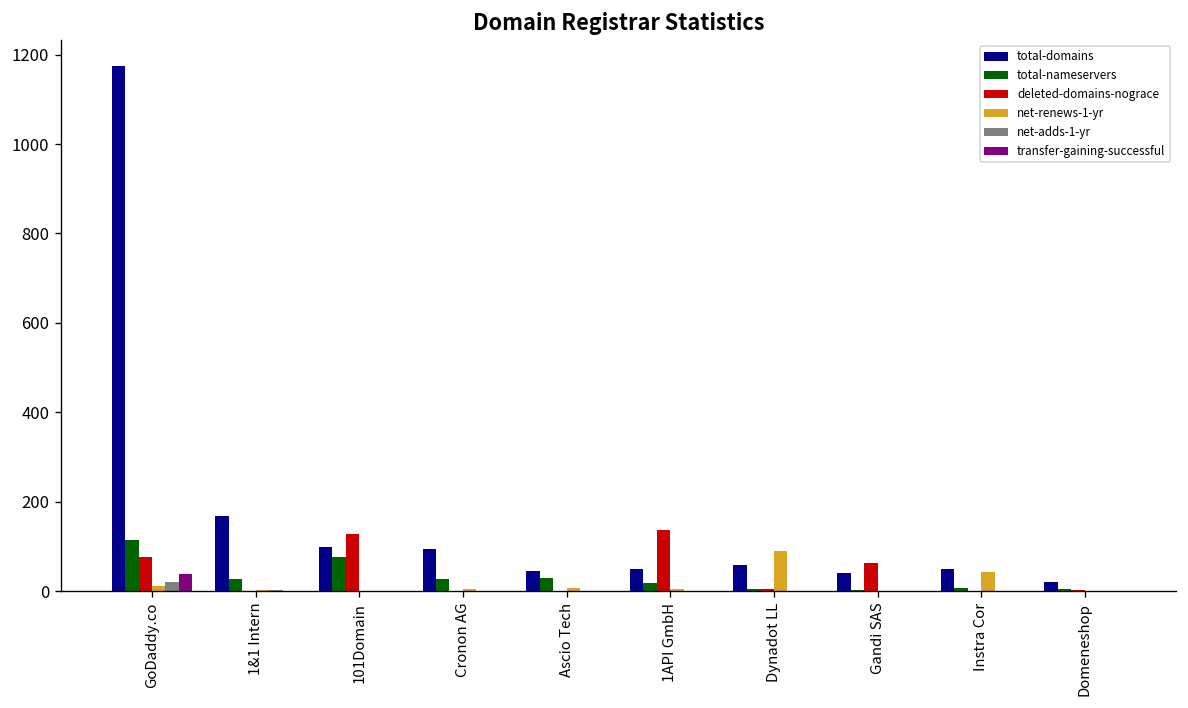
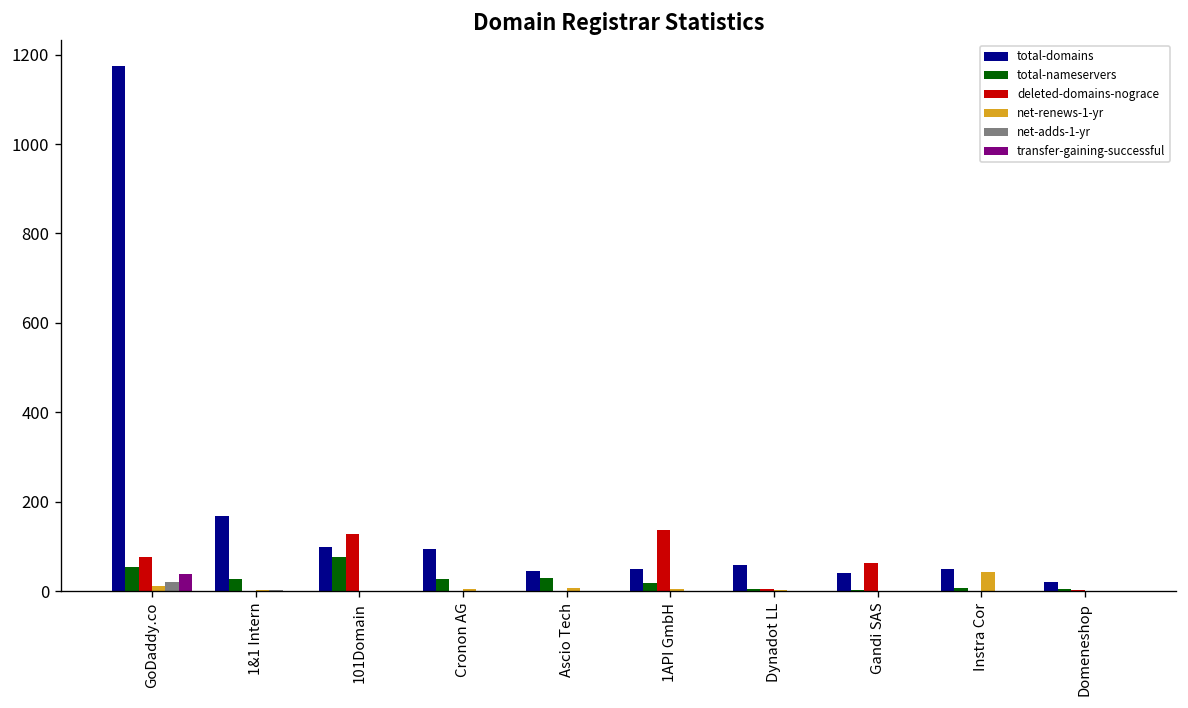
  {
    "total-domains": {
      "GoDaddy.co": 1170,
      "1&1 Intern": 170,
      "101Domain": 100,
      "Cronon AG": 90,
      "Ascio Tech": 50,
      "1API GmbH": 50,
      "Dynadot LL": 60,
      "Gandi SAS": 40,
      "Instra Cor": 50,
      "Domeneshop": 20
    },
    "total-nameservers": {
-     "GoDaddy.co": 120,
+     "GoDaddy.co": 50,
      "1&1 Intern": 30,
      "101Domain": 80,
      "Cronon AG": 30,
      "Ascio Tech": 30,
      "1API GmbH": 20,
      "Instra Cor": 10
    },
    "deleted-domains-nograce": {
      "GoDaddy.co": 80,
      "1&1 Intern": 0,
      "101Domain": 130,
      "Cronon AG": 0,
      "Ascio Tech": 0,
      "1API GmbH": 140,
      "Gandi SAS": 60
    },
    "net-renews-1-yr": {
      "GoDaddy.co": 10,
      "Ascio Tech": 10,
-     "Dynadot LL": 90,
+     "Dynadot LL": 0,
      "Gandi SAS": 0,
      "Instra Cor": 40
    },
    "net-adds-1-yr": {
      "GoDaddy.co": 20,
      "1API GmbH": 0,
      "Dynadot LL": 0,
      "Gandi SAS": 0,
      "Instra Cor": 0,
      "Domeneshop": 0
    },
    "transfer-gaining-successful": {
      "GoDaddy.co": 40,
      "1&1 Intern": 0,
      "101Domain": 0,
      "Cronon AG": 0,
      "Ascio Tech": 0,
      "1API GmbH": 0,
      "Dynadot LL": 0,
      "Gandi SAS": 0,
      "Instra Cor": 0,
      "Domeneshop": 0
    }
  }
